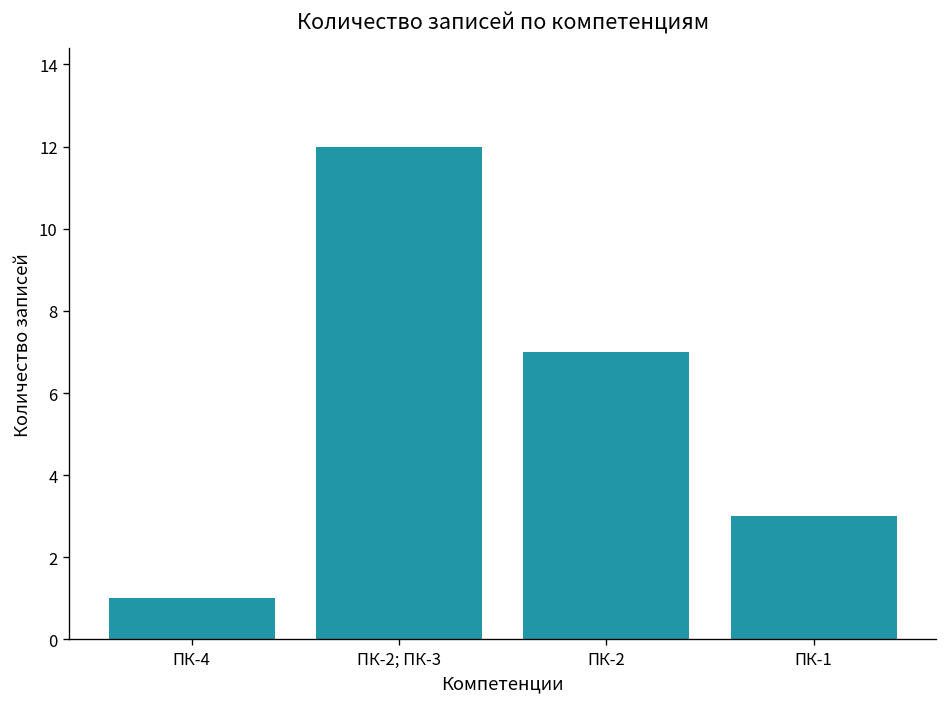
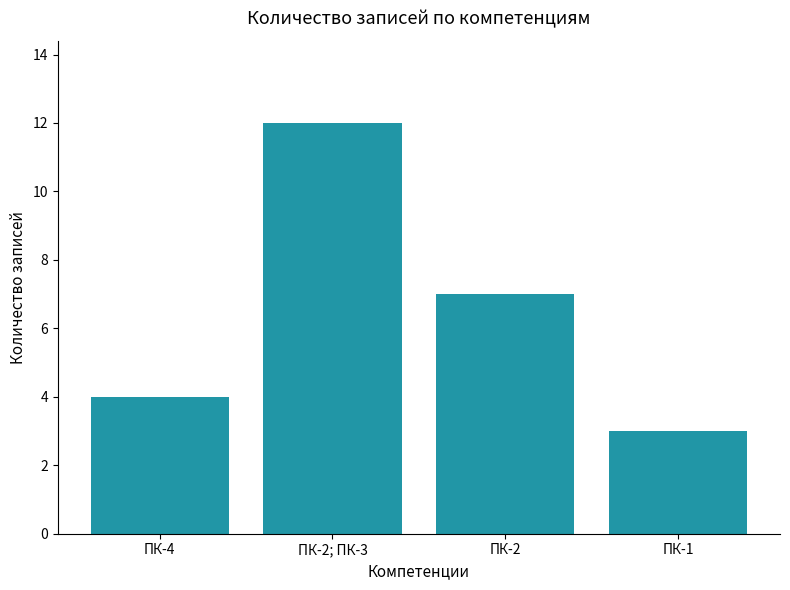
  {
-   "ПК-4": 1,
+   "ПК-4": 4,
    "ПК-2; ПК-3": 12,
    "ПК-2": 7,
    "ПК-1": 3
  }
